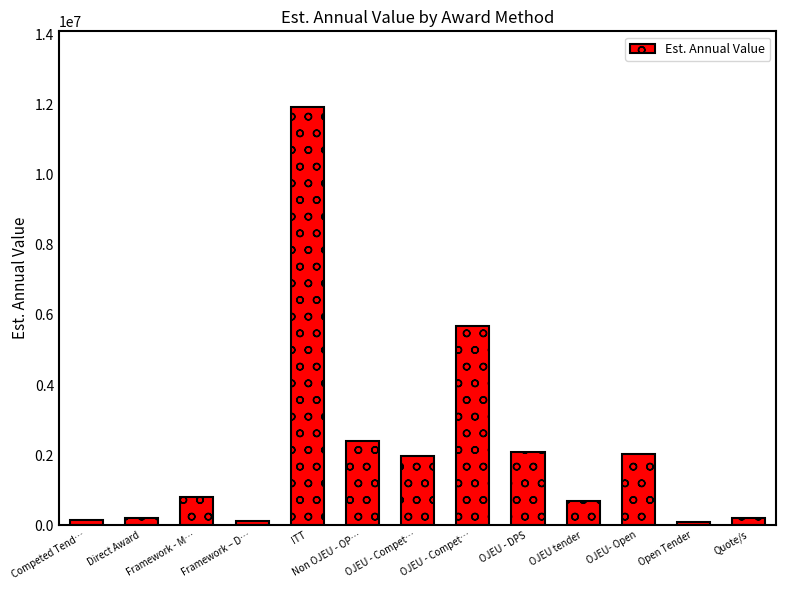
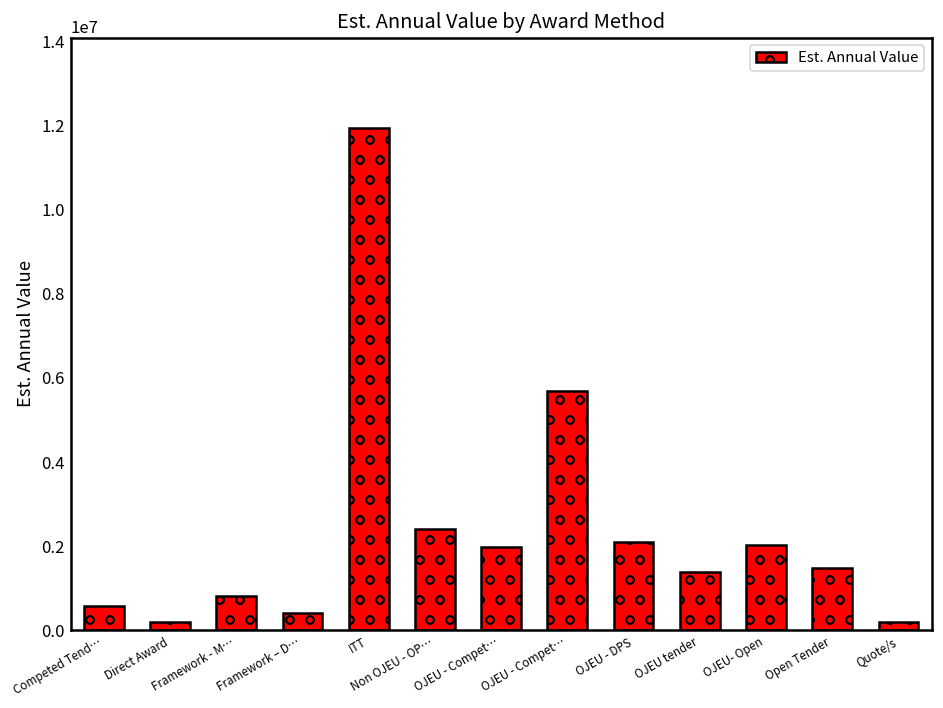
  {
-   "Competed Tend…": 100000,
+   "Competed Tend…": 600000,
    "Direct Award": 200000,
    "Framework - M…": 800000,
-   "Framework – D…": 100000,
+   "Framework – D…": 400000,
    "ITT": 11900000,
    "Non OJEU - OP…": 2400000,
    "OJEU - DPS": 2100000,
-   "OJEU tender": 700000,
+   "OJEU tender": 1400000,
    "OJEU- Open": 2000000,
-   "Open Tender": 100000,
+   "Open Tender": 1500000,
    "Quote/s": 200000
  }
